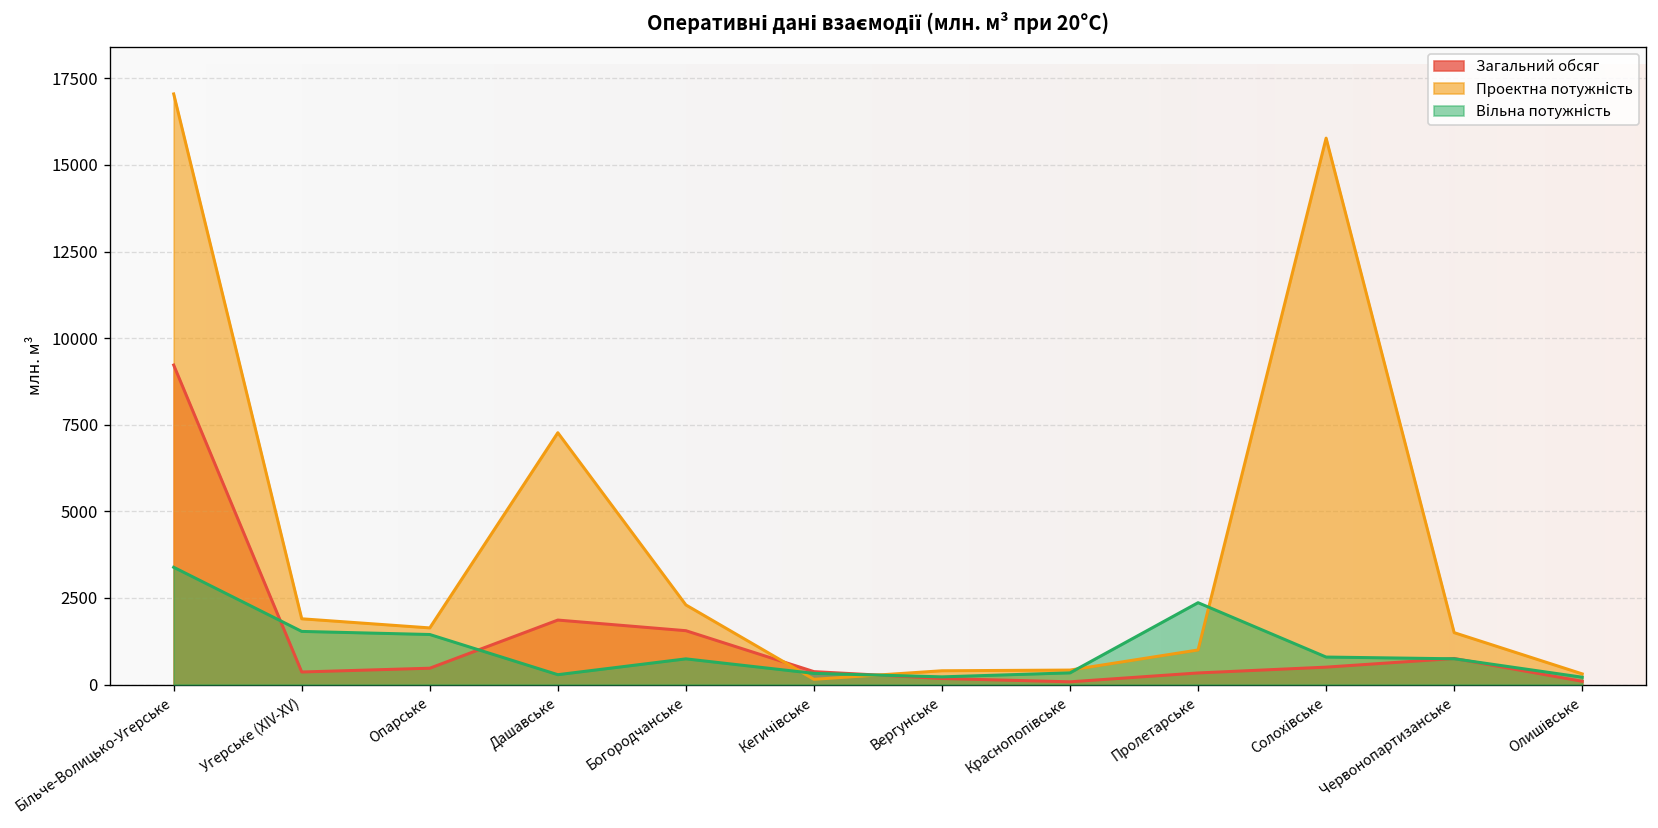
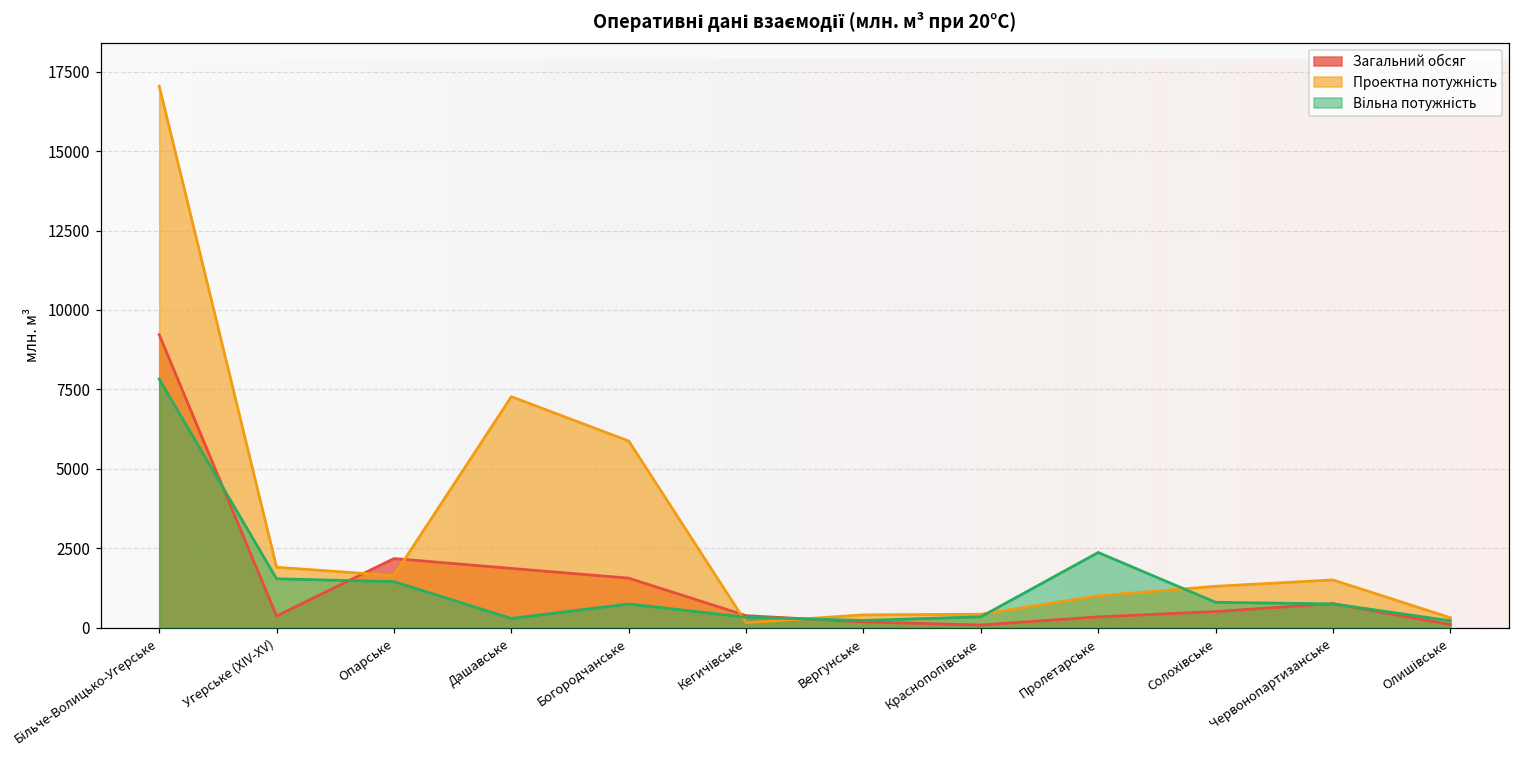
  {
    "Загальний обсяг": {
      "Більче-Волицько-Угерське": 9200,
      "Угерське (XIV-XV)": 400,
-     "Опарське": 500,
+     "Опарське": 2200,
      "Дашавське": 1900,
      "Богородчанське": 1600,
      "Краснопопівське": 100,
      "Пролетарське": 300,
      "Солохівське": 500,
      "Олишівське": 100
    },
    "Проектна потужність": {
      "Більче-Волицько-Угерське": 17100,
      "Угерське (XIV-XV)": 1900,
      "Опарське": 1600,
      "Дашавське": 7300,
-     "Богородчанське": 2300,
+     "Богородчанське": 5900,
      "Кегичівське": 200,
      "Вергунське": 400,
      "Пролетарське": 1000,
-     "Солохівське": 15800,
+     "Солохівське": 1300,
      "Червонопартизанське": 1500,
      "Олишівське": 300
    },
    "Вільна потужність": {
-     "Більче-Волицько-Угерське": 3400,
+     "Більче-Волицько-Угерське": 7800,
      "Угерське (XIV-XV)": 1500,
      "Опарське": 1400,
      "Дашавське": 300,
      "Богородчанське": 700,
      "Пролетарське": 2400,
      "Солохівське": 800,
      "Олишівське": 200
    }
  }
